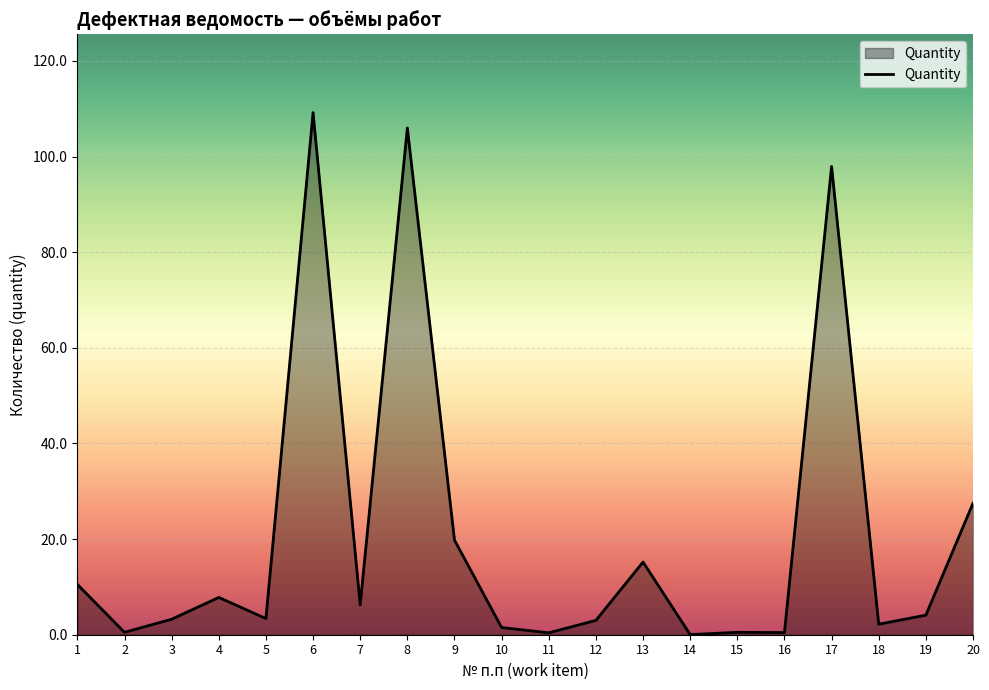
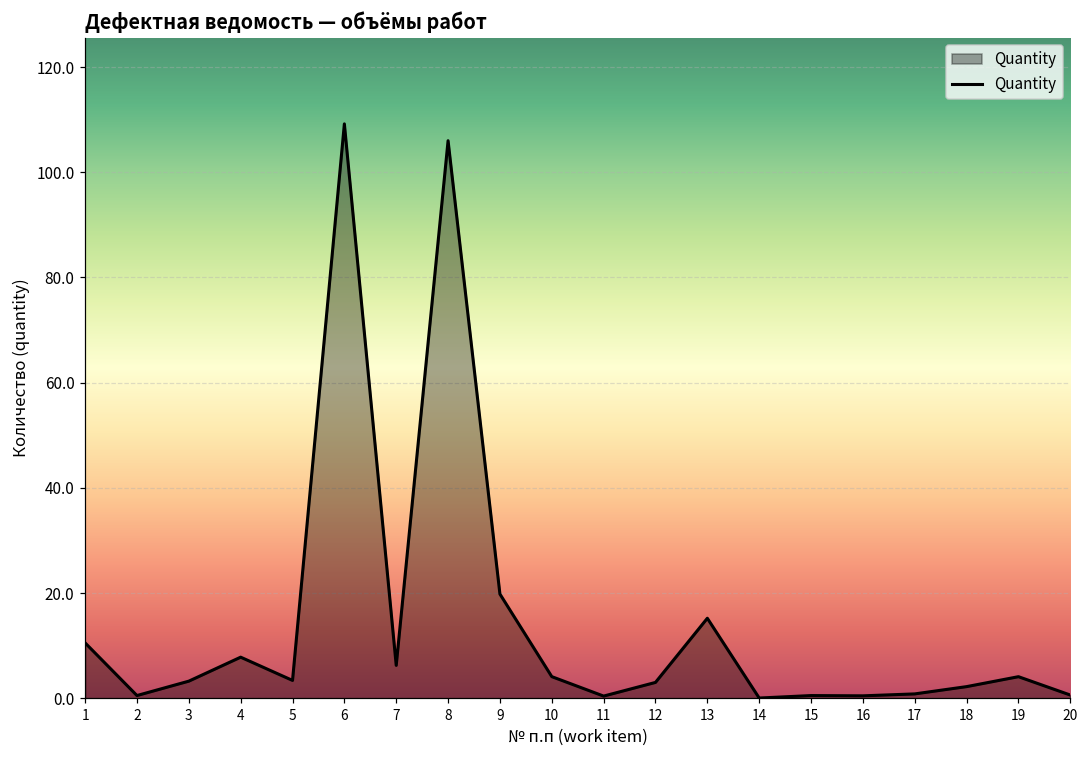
  {
    "1": 11,
    "2": 1,
    "3": 3,
    "4": 8,
    "5": 3,
    "6": 109,
    "7": 6,
    "8": 106,
    "9": 20,
-   "10": 2,
+   "10": 4,
    "11": 0,
    "12": 3,
    "13": 15,
    "14": 0,
    "15": 1,
    "16": 0,
-   "17": 98,
+   "17": 1,
    "18": 2,
    "19": 4,
-   "20": 28
+   "20": 1
  }
